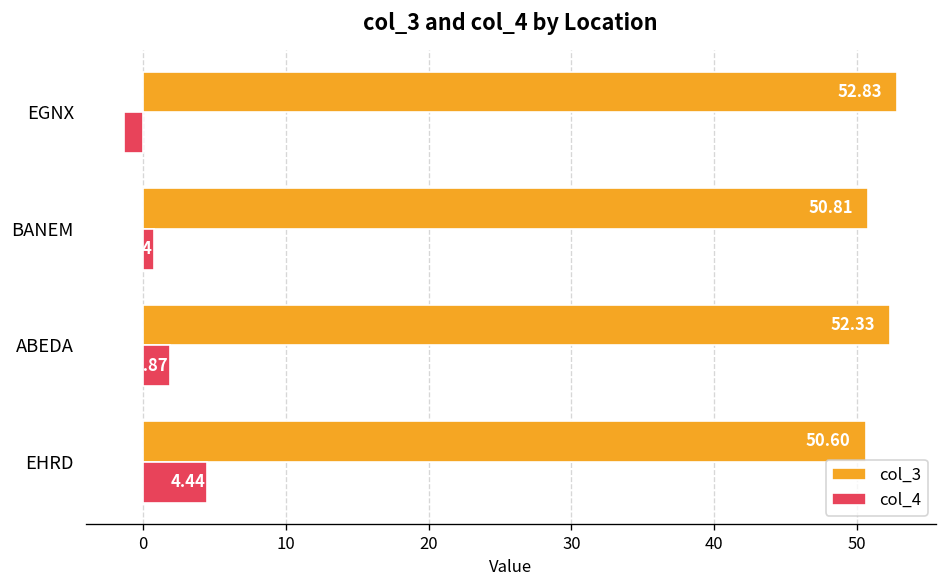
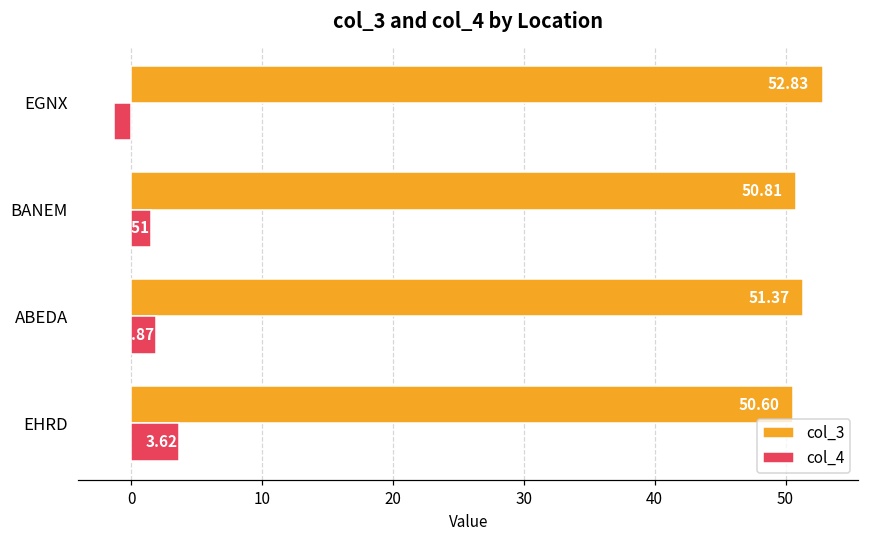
  {
    "col_3": {
      "EGNX": 52.83,
      "BANEM": 50.81,
-     "ABEDA": 52.33,
+     "ABEDA": 51.37,
      "EHRD": 50.60
    },
    "col_4": {
-     "BANEM": 0.7,
+     "BANEM": 1.5,
      "ABEDA": 1.87,
-     "EHRD": 4.44
+     "EHRD": 3.62
    }
  }
